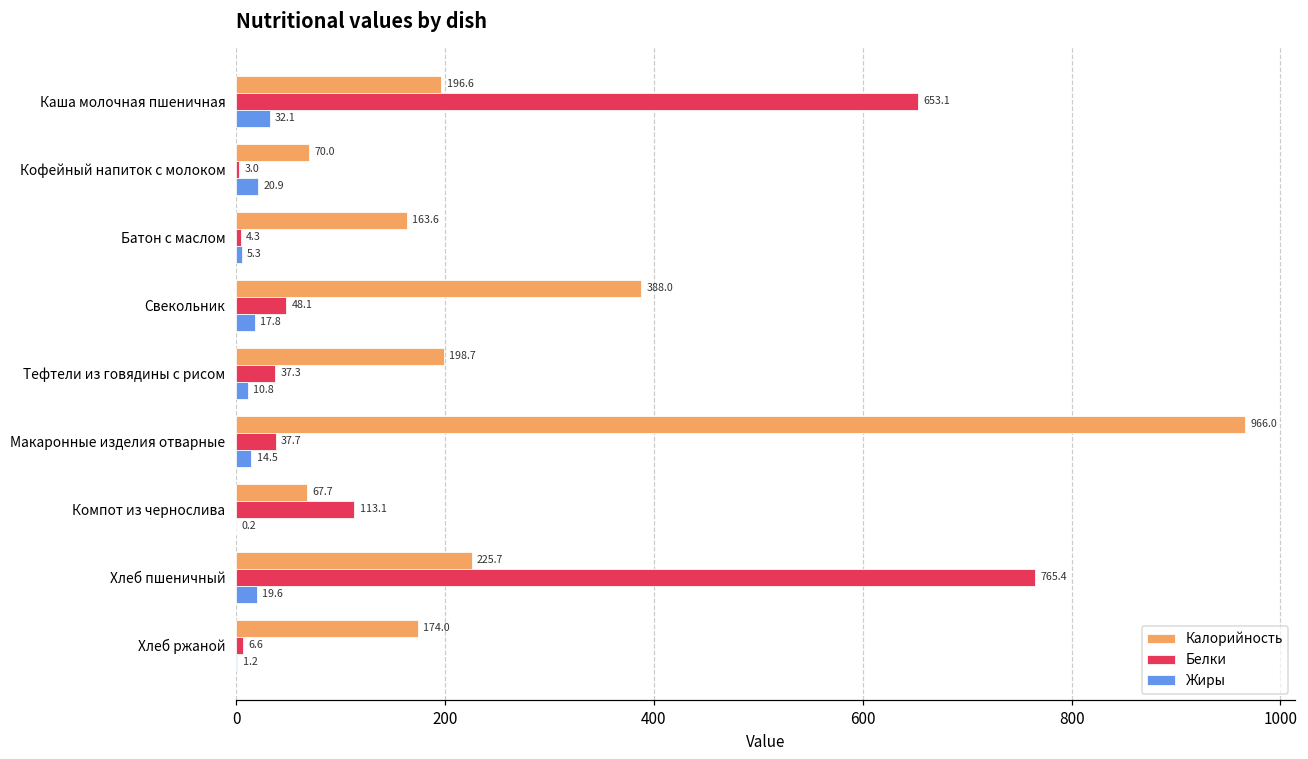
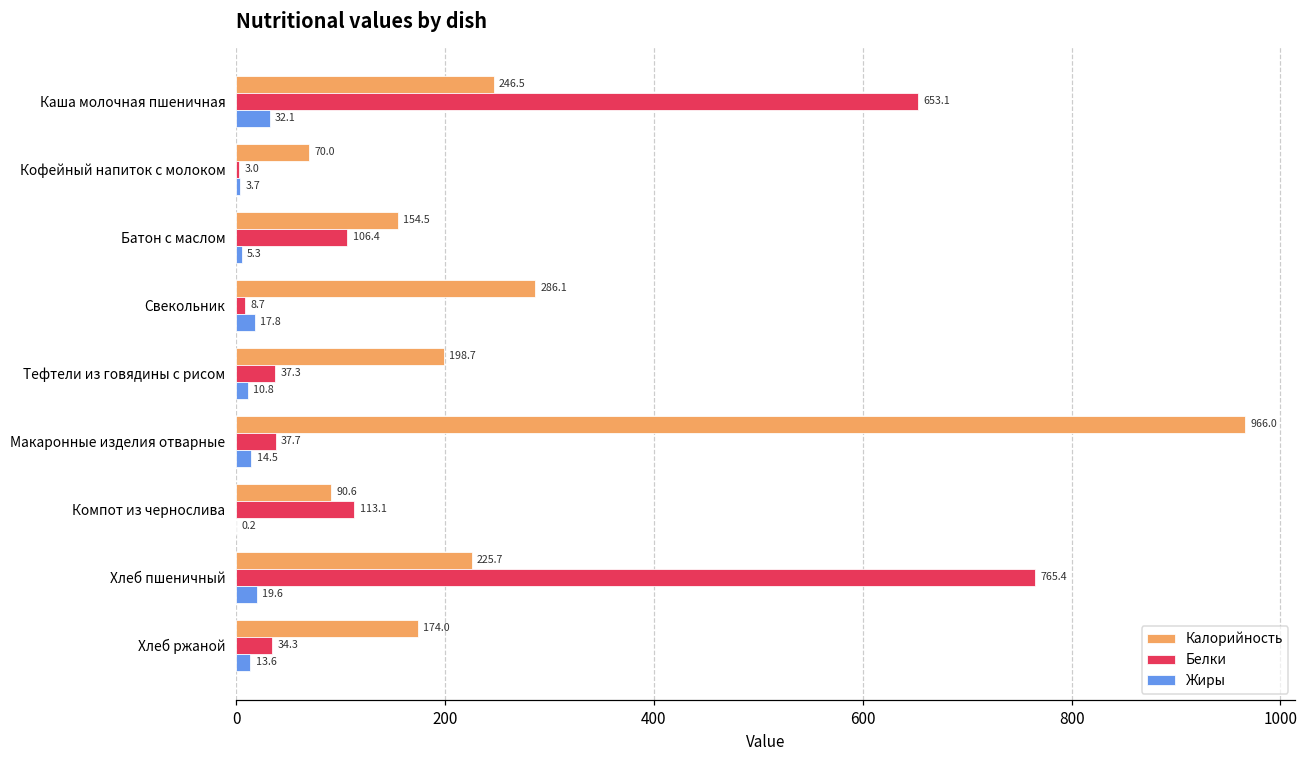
  {
    "Калорийность": {
-     "Каша молочная пшеничная": 196.6,
+     "Каша молочная пшеничная": 246.5,
      "Кофейный напиток с молоком": 70.0,
-     "Батон с маслом": 163.6,
-     "Свекольник": 388.0,
+     "Батон с маслом": 154.5,
+     "Свекольник": 286.1,
      "Тефтели из говядины с рисом": 198.7,
      "Макаронные изделия отварные": 966.0,
-     "Компот из чернослива": 67.7,
+     "Компот из чернослива": 90.6,
      "Хлеб пшеничный": 225.7,
      "Хлеб ржаной": 174.0
    },
    "Белки": {
      "Каша молочная пшеничная": 653.1,
      "Кофейный напиток с молоком": 3.0,
-     "Батон с маслом": 4.3,
-     "Свекольник": 48.1,
+     "Батон с маслом": 106.4,
+     "Свекольник": 8.7,
      "Тефтели из говядины с рисом": 37.3,
      "Макаронные изделия отварные": 37.7,
      "Компот из чернослива": 113.1,
      "Хлеб пшеничный": 765.4,
-     "Хлеб ржаной": 6.6
+     "Хлеб ржаной": 34.3
    },
    "Жиры": {
      "Каша молочная пшеничная": 32.1,
-     "Кофейный напиток с молоком": 20.9,
+     "Кофейный напиток с молоком": 3.7,
      "Батон с маслом": 5.3,
      "Свекольник": 17.8,
      "Тефтели из говядины с рисом": 10.8,
      "Макаронные изделия отварные": 14.5,
      "Компот из чернослива": 0.2,
      "Хлеб пшеничный": 19.6,
-     "Хлеб ржаной": 1.2
+     "Хлеб ржаной": 13.6
    }
  }
